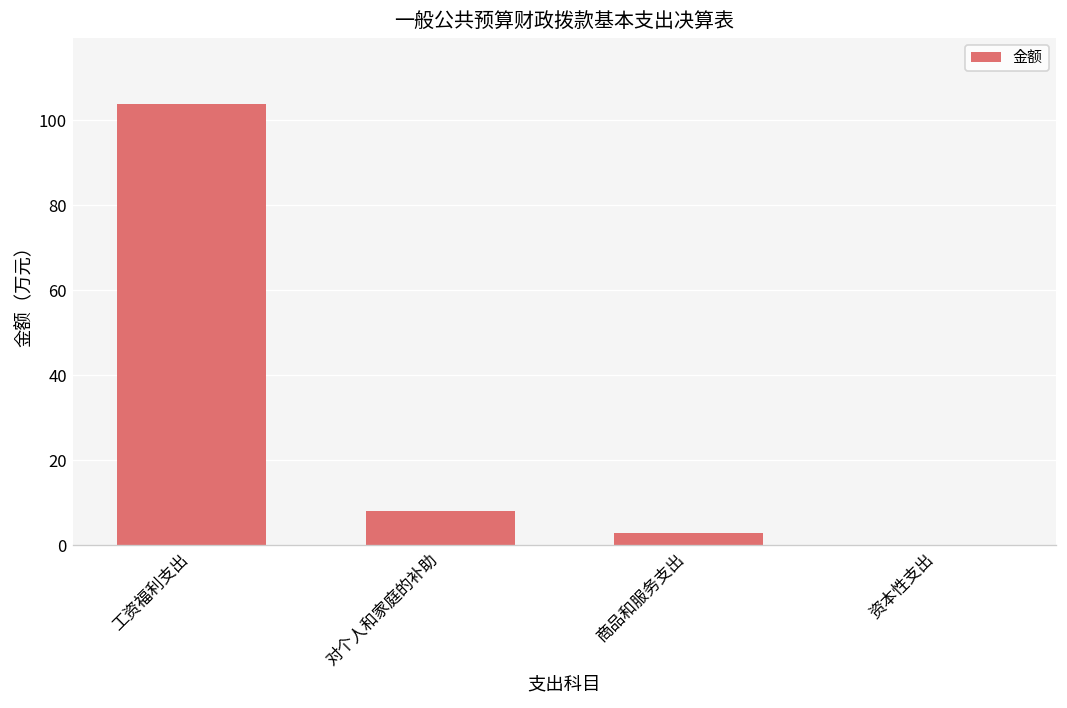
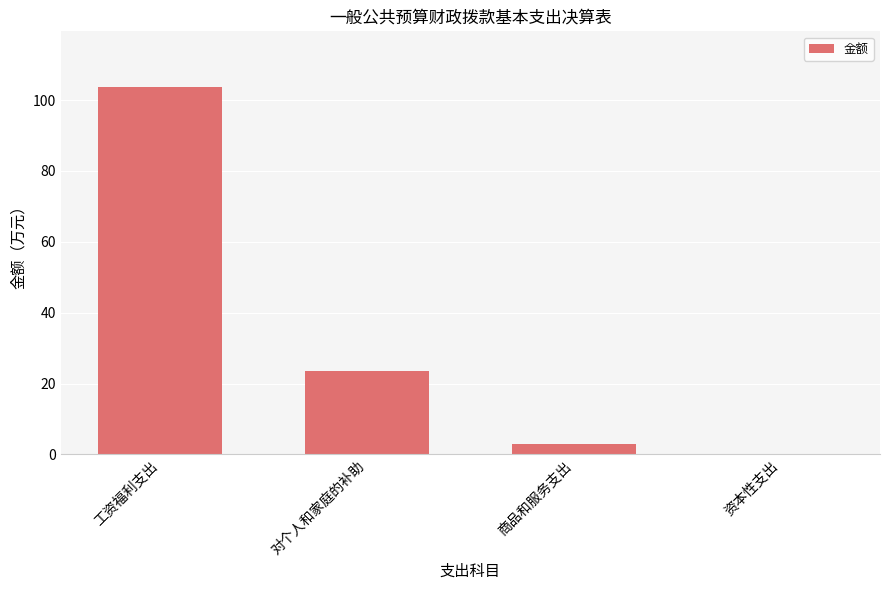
  {
    "工资福利支出": 104,
-   "对个人和家庭的补助": 8,
+   "对个人和家庭的补助": 24,
    "商品和服务支出": 3,
    "资本性支出": 0
  }
